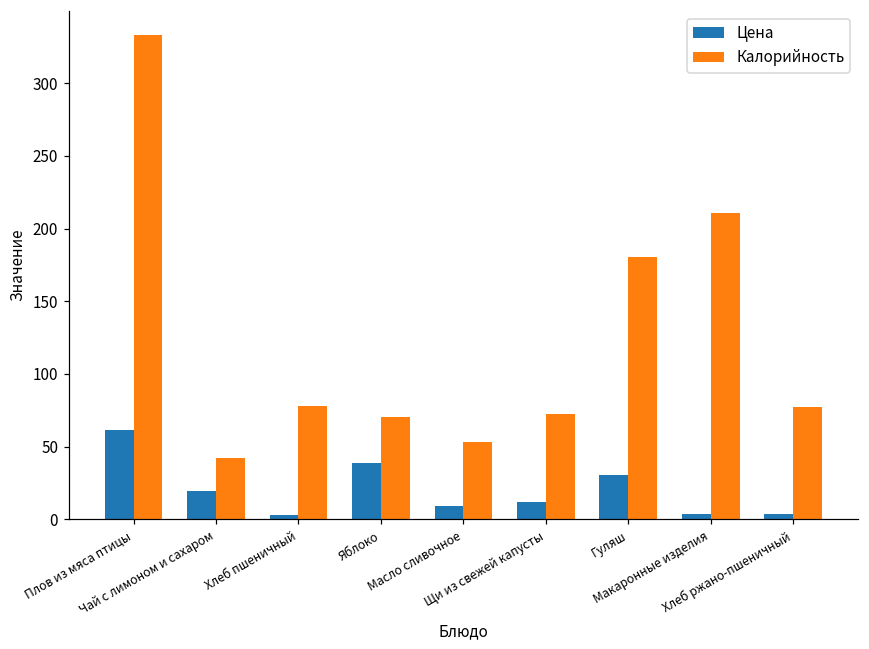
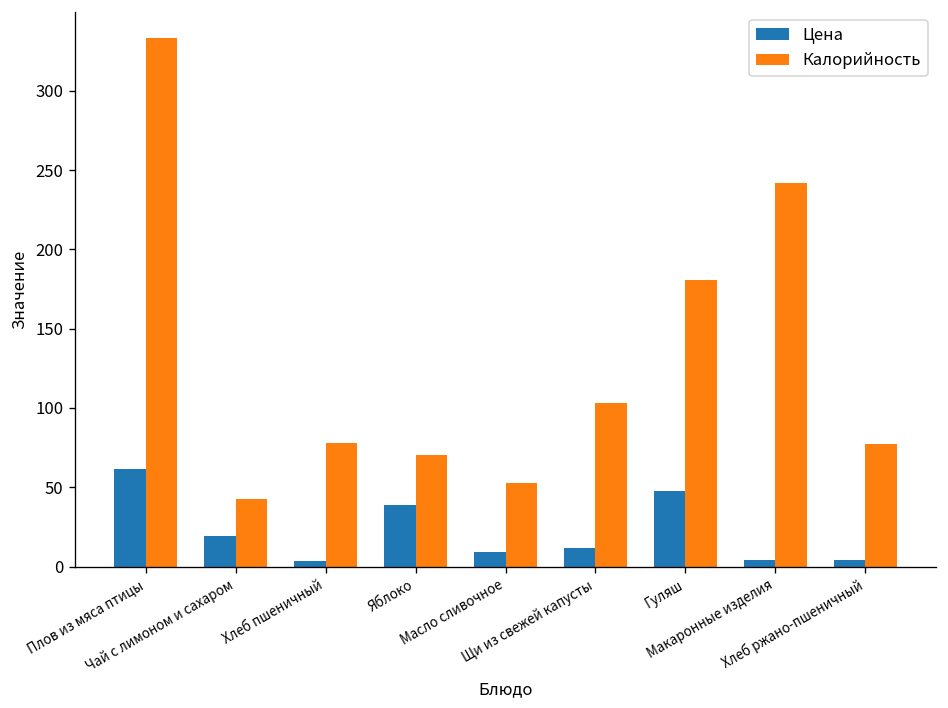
  {
    "Цена": {
      "Плов из мяса птицы": 62,
      "Чай с лимоном и сахаром": 20,
      "Хлеб пшеничный": 3,
      "Яблоко": 39,
      "Масло сливочное": 9,
      "Щи из свежей капусты": 12,
-     "Гуляш": 30,
+     "Гуляш": 48,
      "Макаронные изделия": 4,
      "Хлеб ржано-пшеничный": 4
    },
    "Калорийность": {
      "Плов из мяса птицы": 333,
      "Чай с лимоном и сахаром": 42,
      "Хлеб пшеничный": 78,
      "Яблоко": 71,
      "Масло сливочное": 53,
-     "Щи из свежей капусты": 73,
+     "Щи из свежей капусты": 103,
      "Гуляш": 180,
-     "Макаронные изделия": 211,
+     "Макаронные изделия": 242,
      "Хлеб ржано-пшеничный": 77
    }
  }
